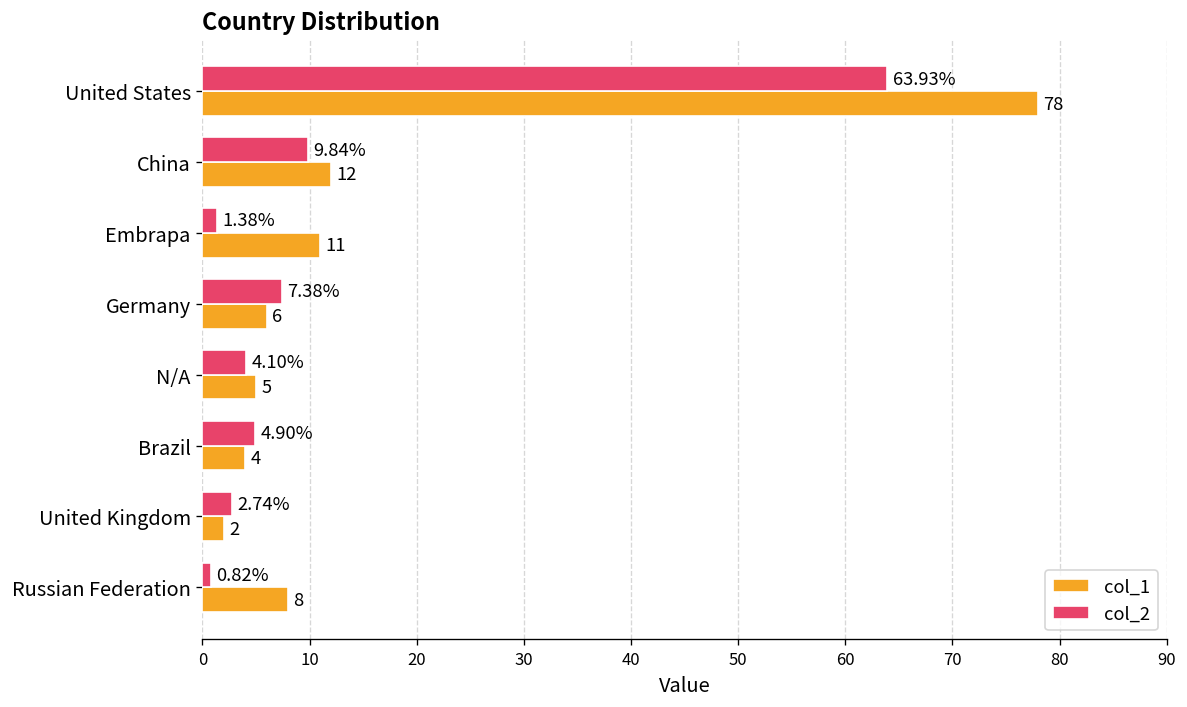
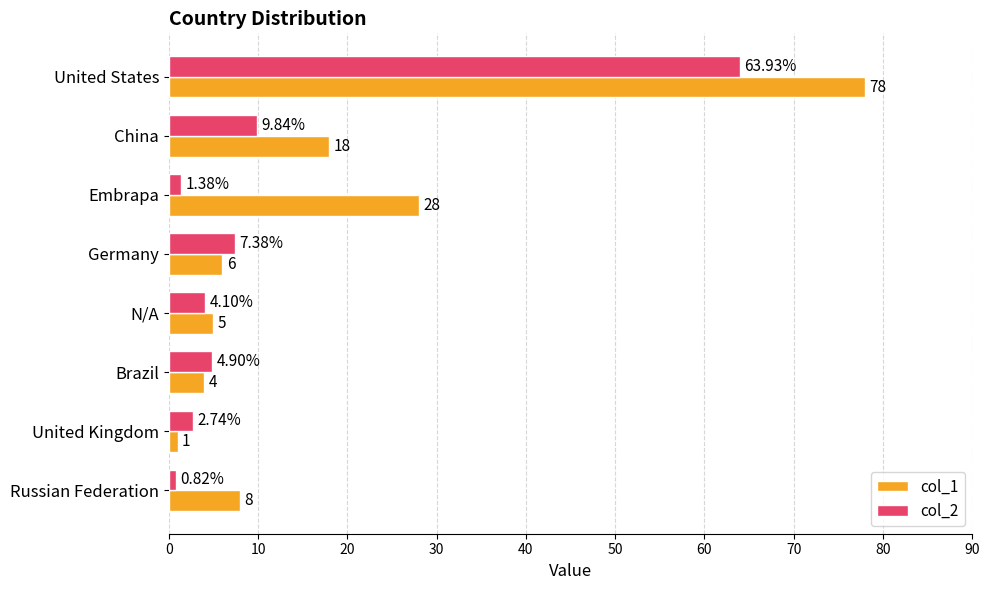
  {
    "col_1": {
      "United States": "78",
-     "China": "12",
-     "Embrapa": "11",
+     "China": "18",
+     "Embrapa": "28",
      "Germany": "6",
      "N/A": "5",
      "Brazil": "4",
-     "United Kingdom": "2",
+     "United Kingdom": "1",
      "Russian Federation": "8"
    },
    "col_2": {
      "United States": "63.93%",
      "China": "9.84%",
      "Embrapa": "1.38%",
      "Germany": "7.38%",
      "N/A": "4.10%",
      "Brazil": "4.90%",
      "United Kingdom": "2.74%",
      "Russian Federation": "0.82%"
    }
  }
